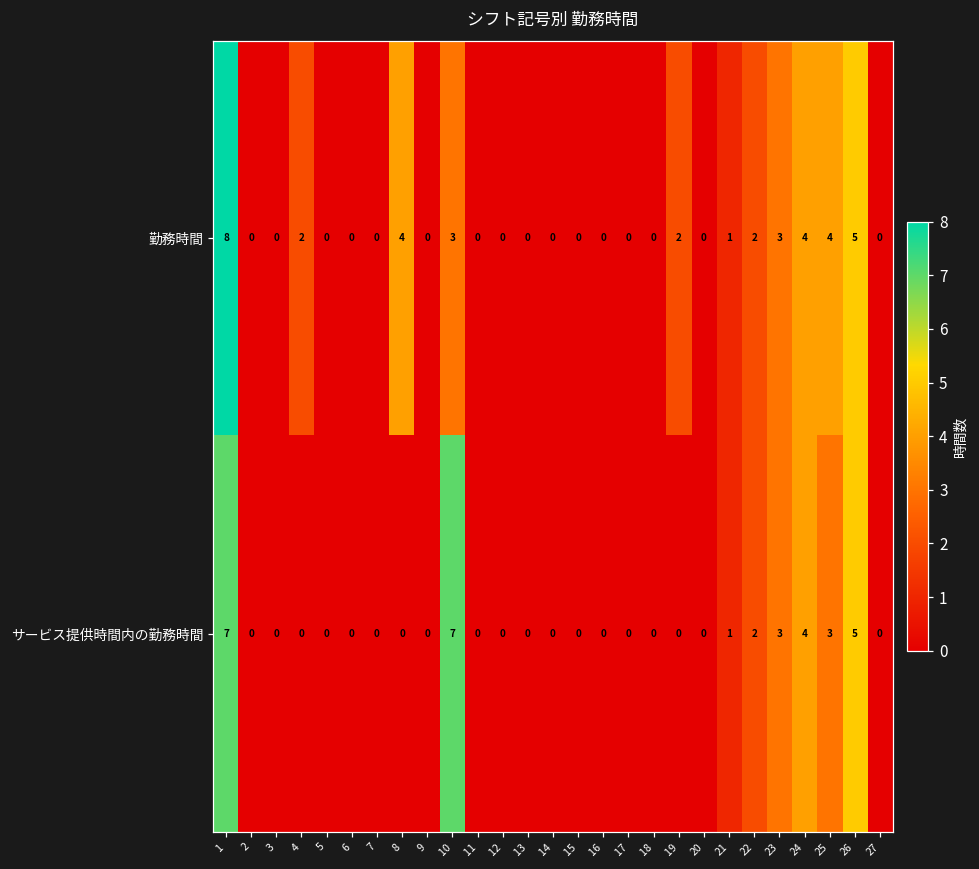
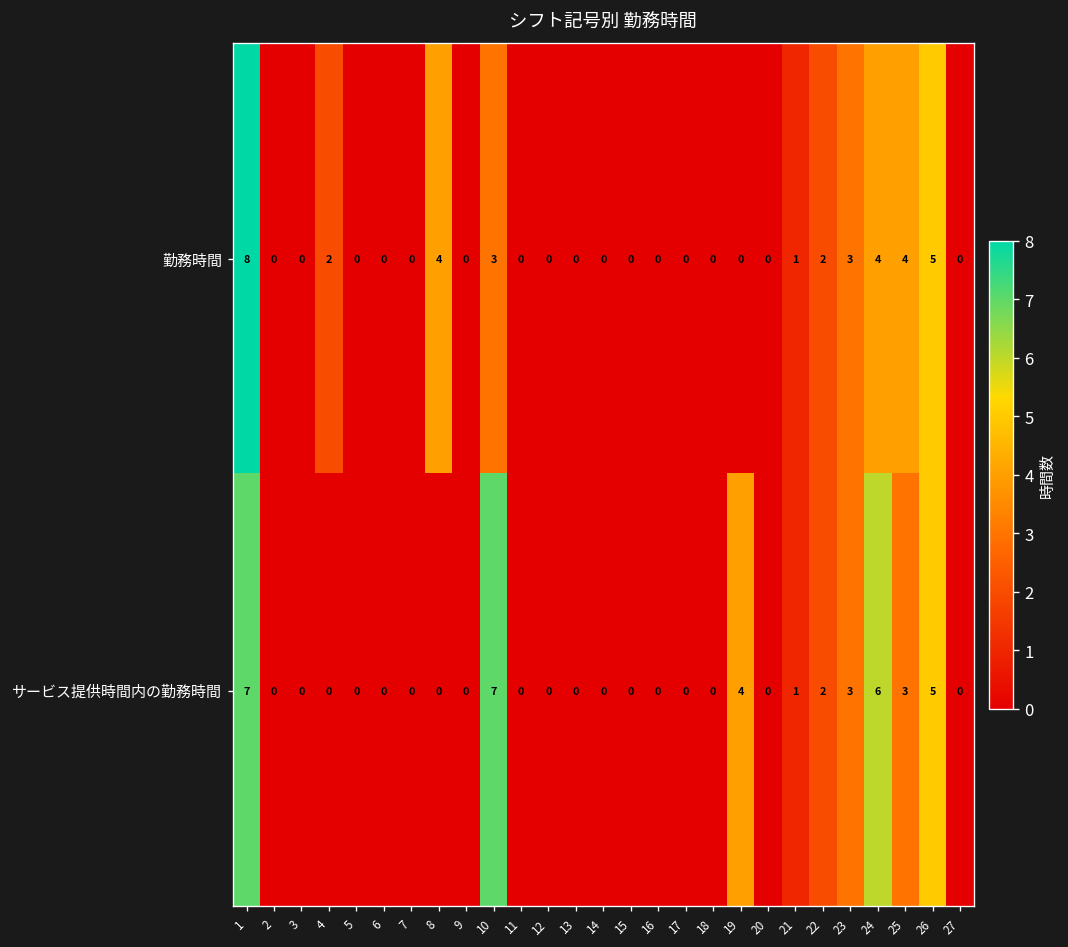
  {
    "勤務時間": {
      "1": 8,
      "2": 0,
      "3": 0,
      "4": 2,
      "5": 0,
      "6": 0,
      "7": 0,
      "8": 4,
      "9": 0,
      "10": 3,
      "11": 0,
      "12": 0,
      "13": 0,
      "14": 0,
      "15": 0,
      "16": 0,
      "17": 0,
      "18": 0,
-     "19": 2,
+     "19": 0,
      "20": 0,
      "21": 1,
      "22": 2,
      "23": 3,
      "24": 4,
      "25": 4,
      "26": 5,
      "27": 0
    },
    "サービス提供時間内の勤務時間": {
      "1": 7,
      "2": 0,
      "3": 0,
      "4": 0,
      "5": 0,
      "6": 0,
      "7": 0,
      "8": 0,
      "9": 0,
      "10": 7,
      "11": 0,
      "12": 0,
      "13": 0,
      "14": 0,
      "15": 0,
      "16": 0,
      "17": 0,
      "18": 0,
-     "19": 0,
+     "19": 4,
      "20": 0,
      "21": 1,
      "22": 2,
      "23": 3,
-     "24": 4,
+     "24": 6,
      "25": 3,
      "26": 5,
      "27": 0
    }
  }
